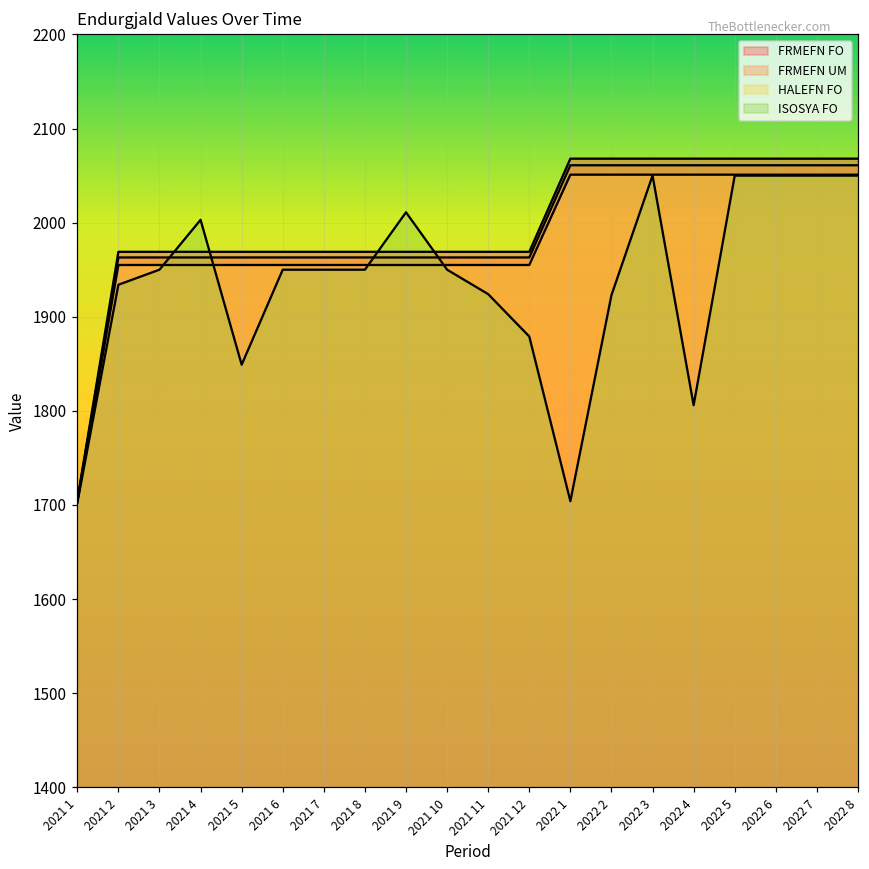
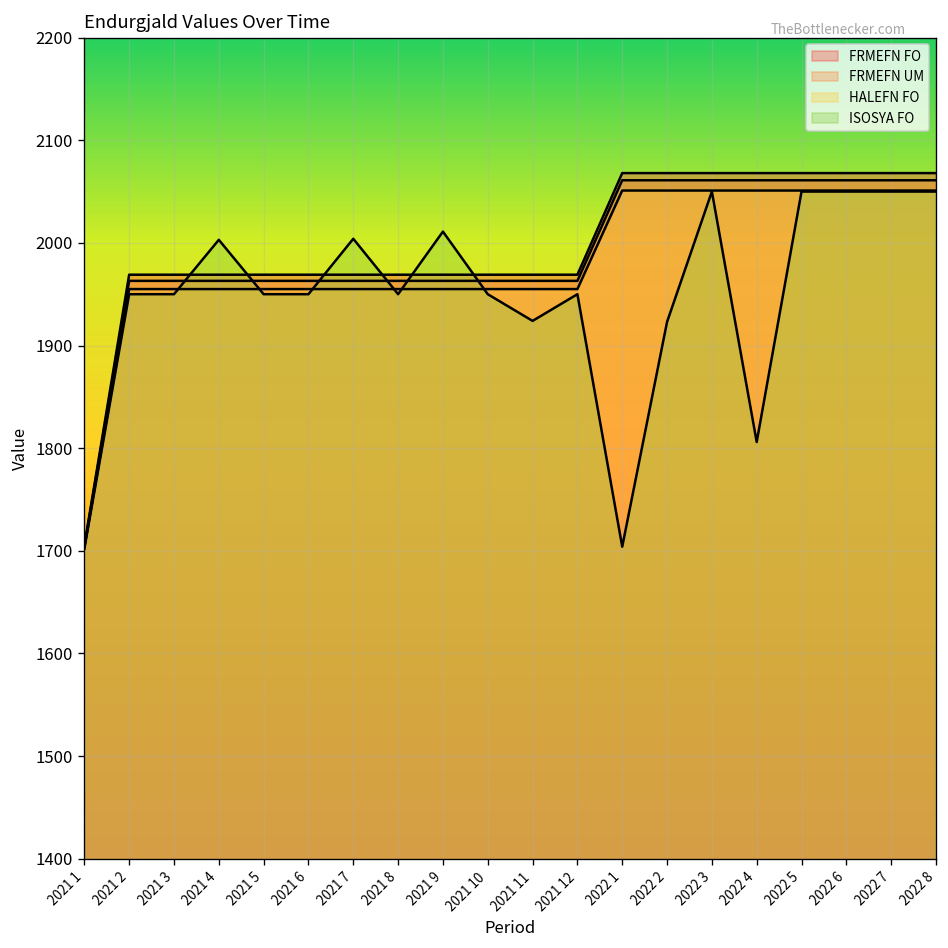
  {
    "ISOSYA FO": {
-     "2021 2": 1930,
+     "2021 2": 1950,
      "2021 3": 1950,
      "2021 4": 2000,
-     "2021 5": 1850,
+     "2021 5": 1950,
      "2021 6": 1950,
-     "2021 7": 1950,
+     "2021 7": 2000,
      "2021 8": 1950,
      "2021 9": 2010,
      "2021 10": 1950,
      "2021 11": 1920,
-     "2021 12": 1880,
+     "2021 12": 1950,
      "2022 1": 1700,
      "2022 2": 1920,
      "2022 4": 1810
    }
  }
